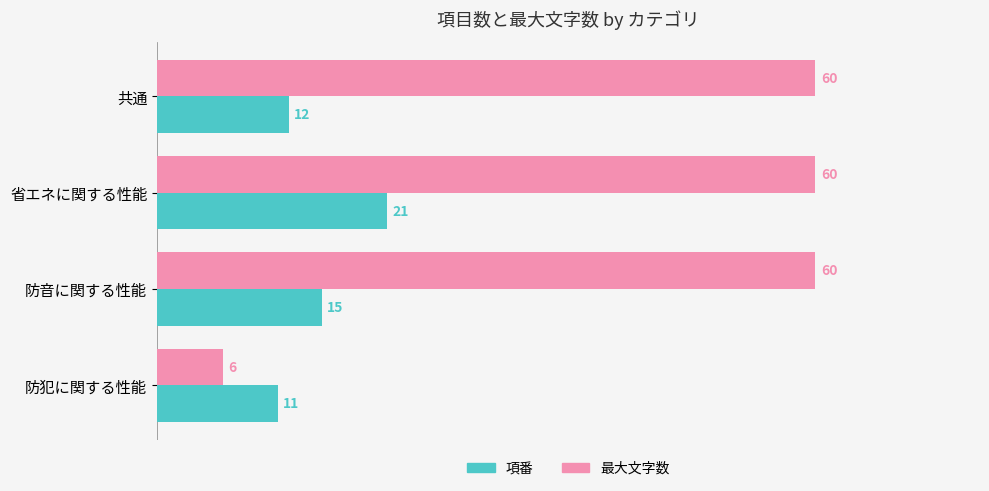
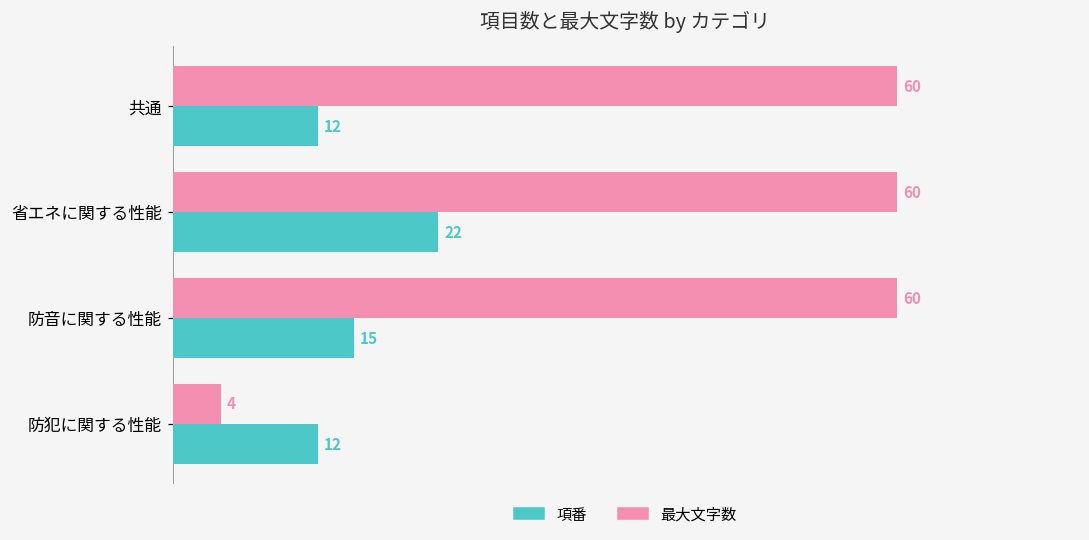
  {
    "項番": {
      "共通": 12,
-     "省エネに関する性能": 21,
+     "省エネに関する性能": 22,
      "防音に関する性能": 15,
-     "防犯に関する性能": 11
+     "防犯に関する性能": 12
    },
    "最大文字数": {
      "共通": 60,
      "省エネに関する性能": 60,
      "防音に関する性能": 60,
-     "防犯に関する性能": 6
+     "防犯に関する性能": 4
    }
  }
